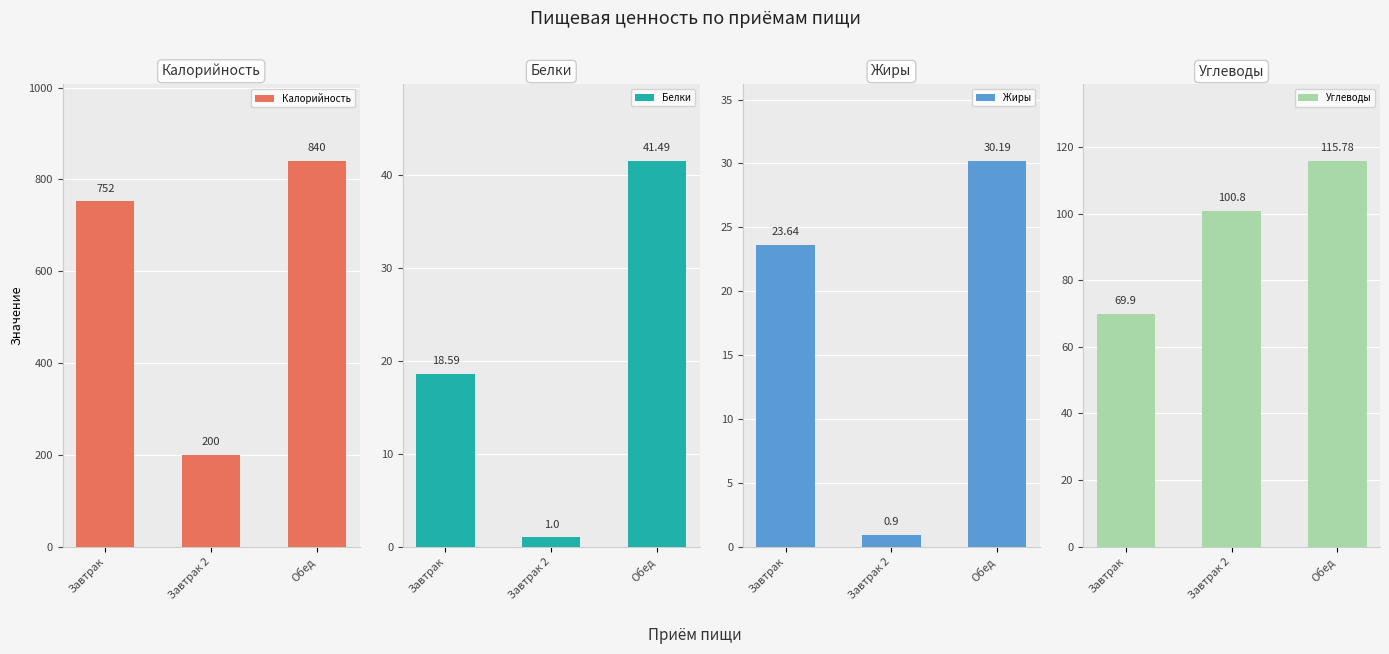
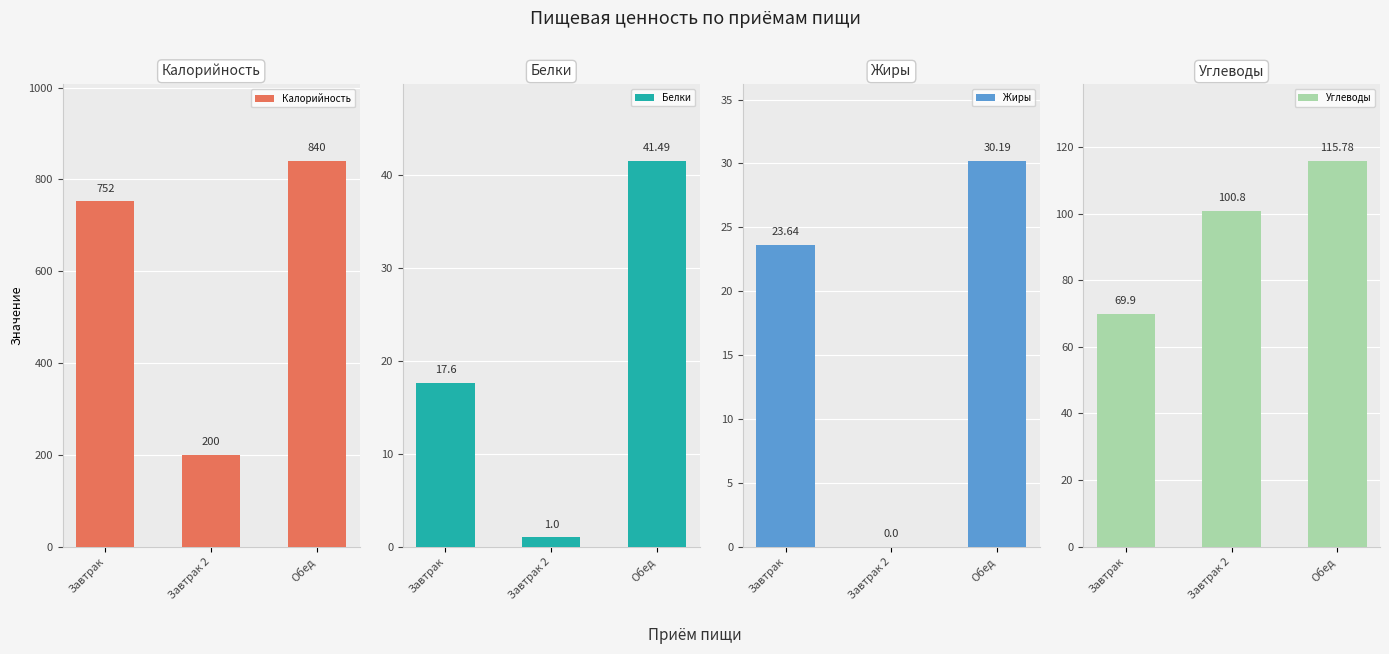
  {
    "Калорийность": {
      "Завтрак": 752,
      "Завтрак 2": 200,
      "Обед": 840
    },
    "Белки": {
-     "Завтрак": 18.59,
+     "Завтрак": 17.6,
      "Завтрак 2": 1.0,
      "Обед": 41.49
    },
    "Жиры": {
      "Завтрак": 23.64,
-     "Завтрак 2": 0.9,
+     "Завтрак 2": 0.0,
      "Обед": 30.19
    },
    "Углеводы": {
      "Завтрак": 69.9,
      "Завтрак 2": 100.8,
      "Обед": 115.78
    }
  }
